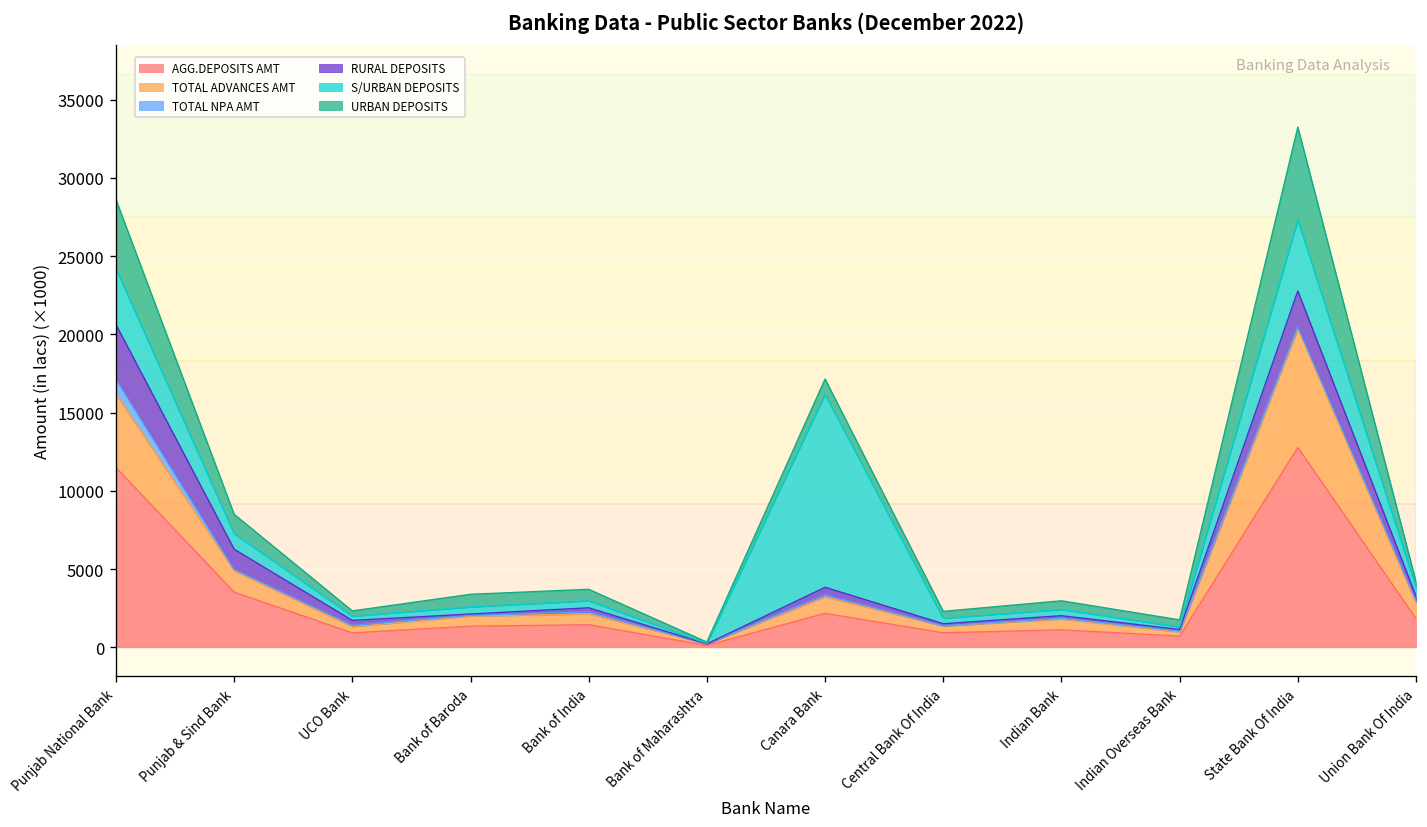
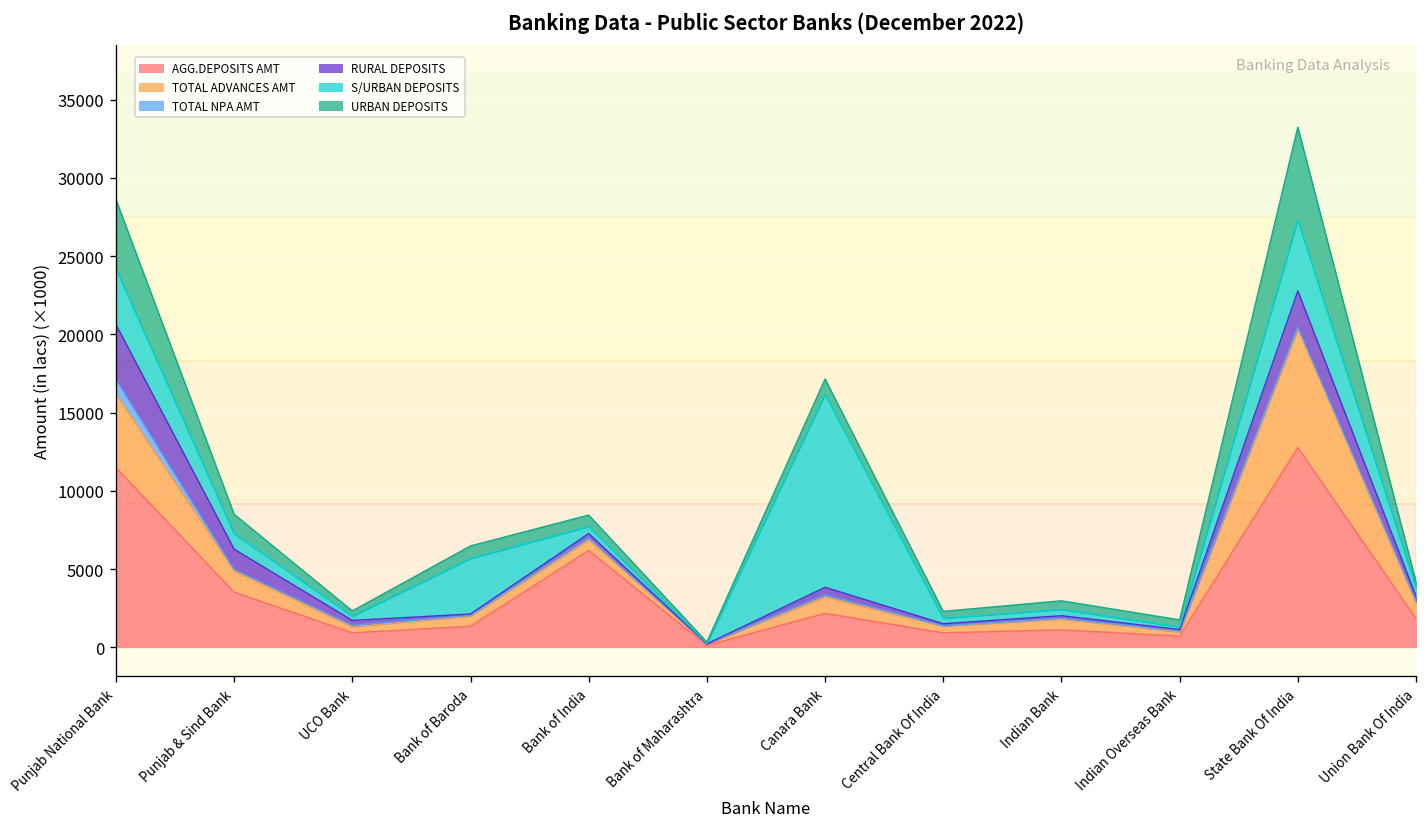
  {
    "AGG.DEPOSITS AMT": {
      "Punjab National Bank": 11500,
      "Punjab & Sind Bank": 3500,
      "UCO Bank": 900,
      "Bank of Baroda": 1300,
-     "Bank of India": 1400,
+     "Bank of India": 6200,
      "Canara Bank": 2200,
      "Central Bank Of India": 900,
      "Indian Bank": 1100,
      "Indian Overseas Bank": 700,
      "State Bank Of India": 12800,
      "Union Bank Of India": 1800
    },
    "TOTAL ADVANCES AMT": {
      "Punjab National Bank": 4700
    },
    "TOTAL NPA AMT": {
      "Punjab National Bank": 1000
    },
    "RURAL DEPOSITS": {
      "Punjab National Bank": 3500,
      "Punjab & Sind Bank": 1300,
      "UCO Bank": 300,
      "Bank of India": 300,
      "Canara Bank": 500,
      "State Bank Of India": 2300,
      "Union Bank Of India": 300
    },
    "S/URBAN DEPOSITS": {
      "Punjab National Bank": 3600,
      "Punjab & Sind Bank": 1000,
      "UCO Bank": 300,
-     "Bank of Baroda": 500,
+     "Bank of Baroda": 3500,
      "Bank of India": 400,
      "Canara Bank": 12300,
      "Central Bank Of India": 400,
      "Indian Bank": 400,
      "State Bank Of India": 4500,
      "Union Bank Of India": 500
    },
    "URBAN DEPOSITS": {
      "Punjab National Bank": 4400,
      "Punjab & Sind Bank": 1200,
      "UCO Bank": 300,
      "Bank of Baroda": 800,
      "Bank of India": 700,
      "Canara Bank": 1000,
      "Central Bank Of India": 400,
      "Indian Bank": 600,
      "Indian Overseas Bank": 500,
      "State Bank Of India": 5900,
      "Union Bank Of India": 400
    }
  }
